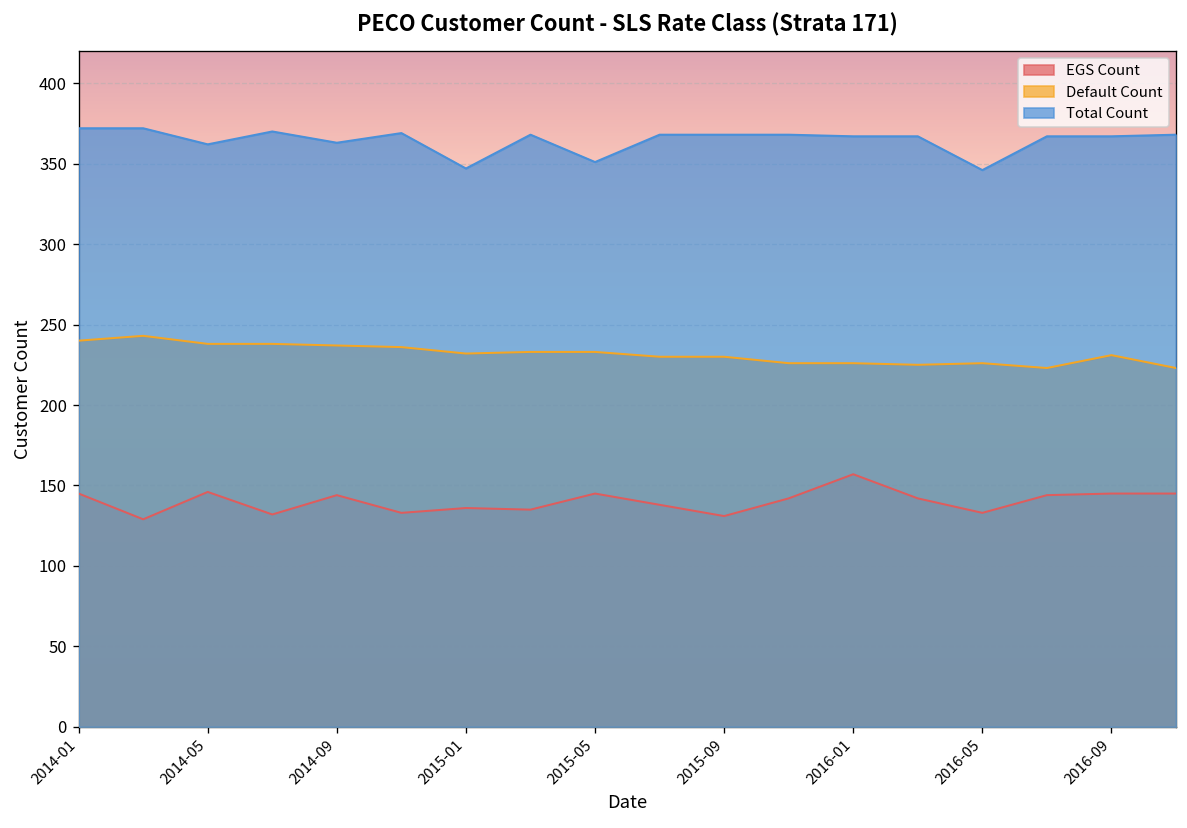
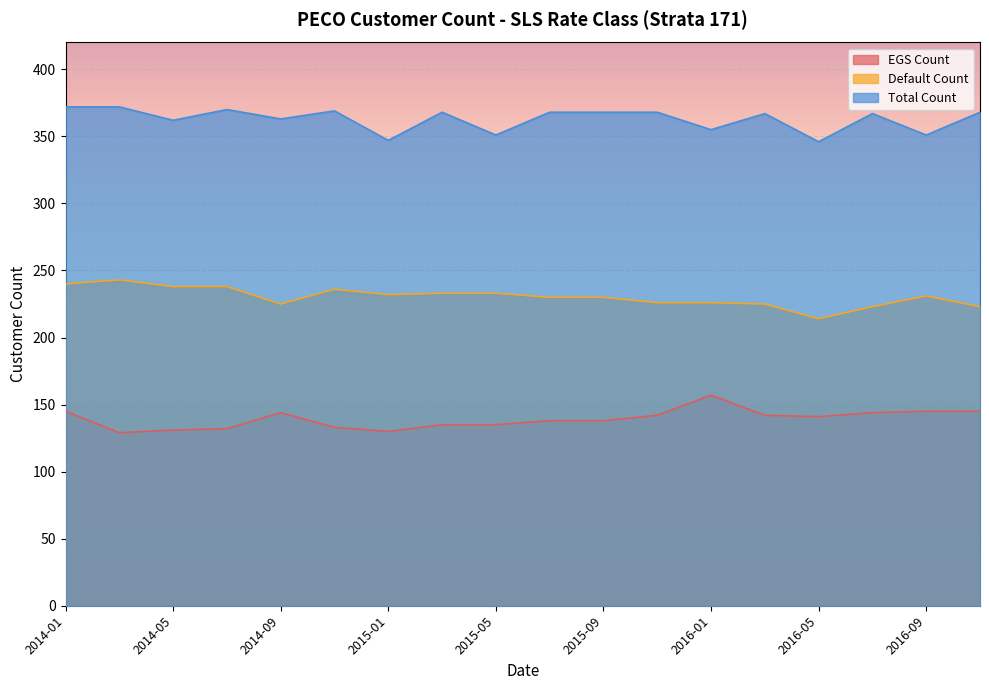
  {
    "EGS Count": {
      "2014-01": 145,
-     "2014-05": 146,
+     "2014-05": 131,
      "2014-09": 144,
-     "2015-01": 136,
-     "2015-05": 145,
-     "2015-09": 131,
+     "2015-01": 130,
+     "2015-05": 135,
+     "2015-09": 138,
      "2016-01": 157,
-     "2016-05": 133,
+     "2016-05": 141,
      "2016-09": 145
    },
    "Default Count": {
      "2014-01": 240,
      "2014-05": 238,
-     "2014-09": 237,
+     "2014-09": 225,
      "2015-01": 232,
      "2015-05": 233,
      "2015-09": 230,
      "2016-01": 226,
-     "2016-05": 226,
+     "2016-05": 214,
      "2016-09": 231
    },
    "Total Count": {
      "2014-01": 372,
      "2014-05": 362,
      "2014-09": 363,
      "2015-01": 347,
      "2015-05": 351,
      "2015-09": 368,
-     "2016-01": 367,
+     "2016-01": 355,
      "2016-05": 346,
-     "2016-09": 367
+     "2016-09": 351
    }
  }
